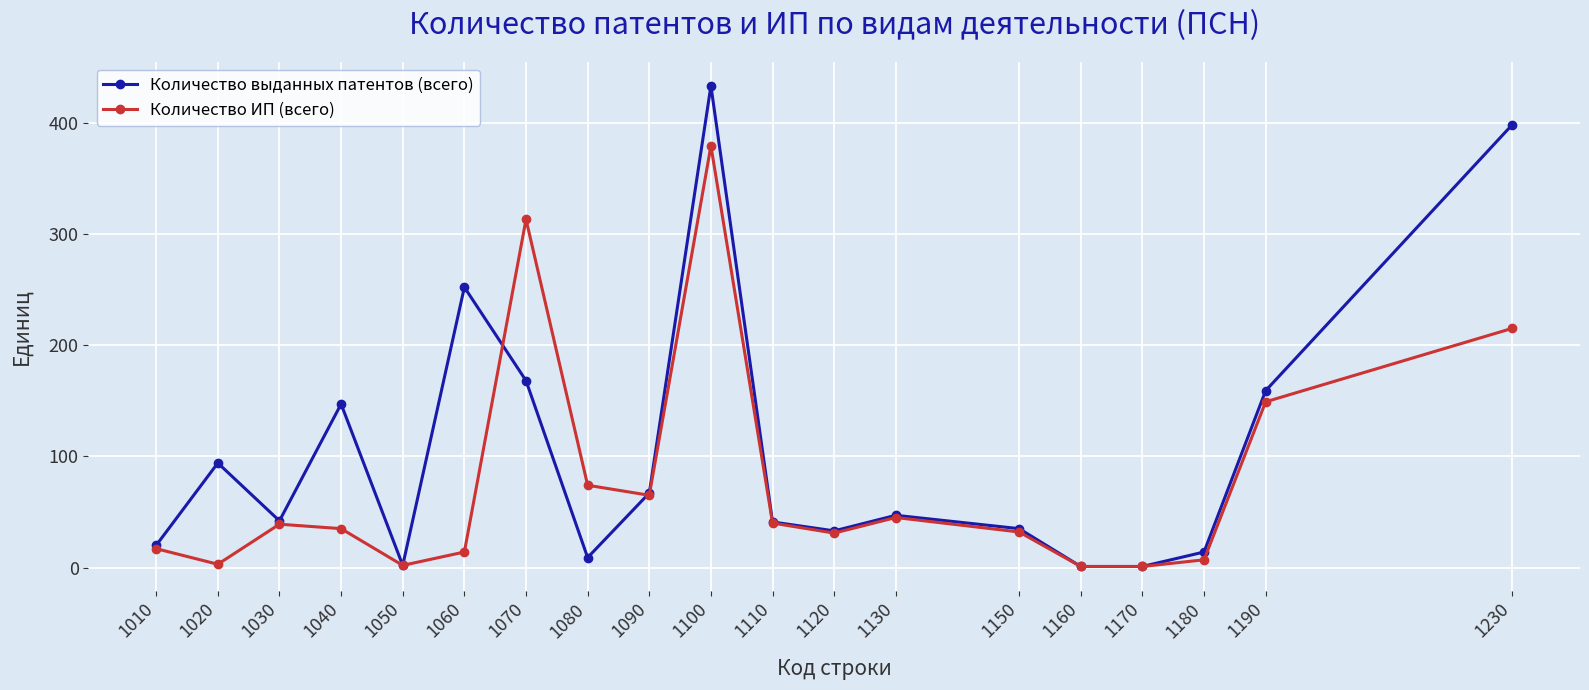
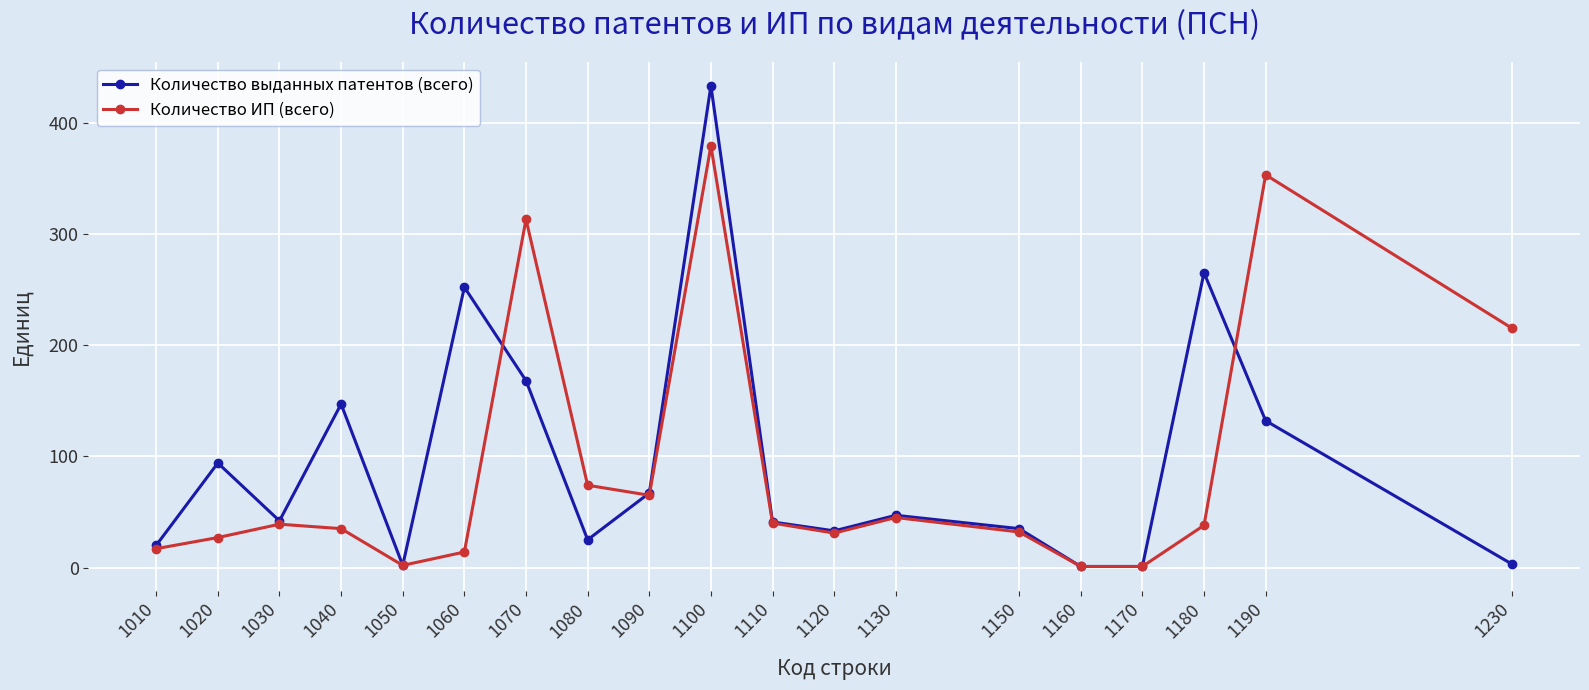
  {
    "Количество выданных патентов (всего)": {
      "1010": 20,
      "1020": 94,
      "1030": 42,
      "1040": 147,
      "1060": 252,
      "1070": 168,
-     "1080": 9,
+     "1080": 25,
      "1100": 433,
      "1150": 35,
-     "1180": 14,
-     "1190": 159,
-     "1230": 398
+     "1180": 265,
+     "1190": 132,
+     "1230": 3
    },
    "Количество ИП (всего)": {
      "1010": 17,
-     "1020": 3,
+     "1020": 27,
      "1030": 39,
      "1040": 35,
      "1060": 14,
      "1070": 313,
      "1080": 74,
      "1100": 379,
      "1150": 32,
-     "1180": 7,
-     "1190": 149,
+     "1180": 38,
+     "1190": 353,
      "1230": 215
    }
  }
